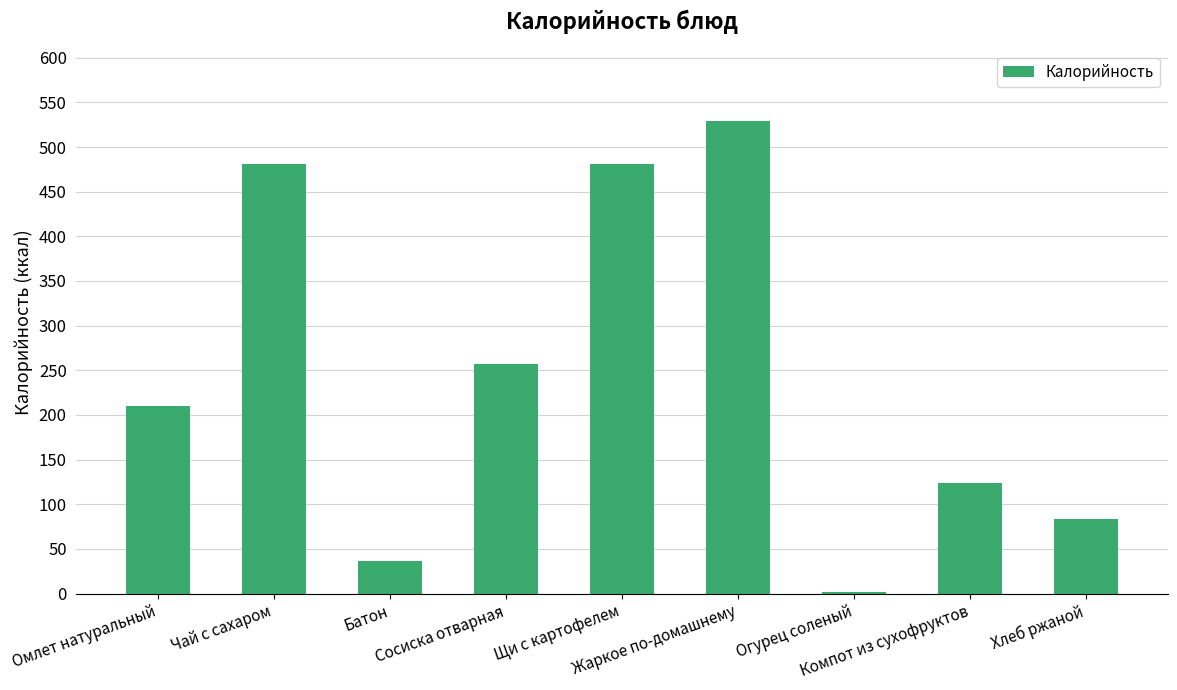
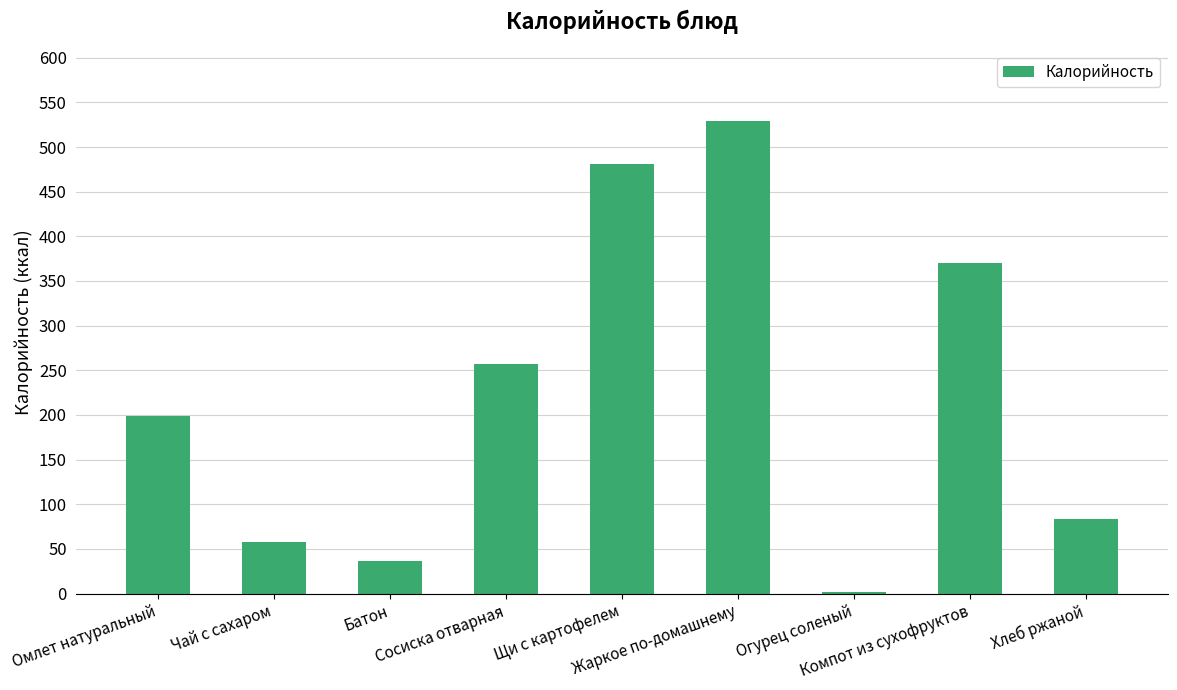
  {
-   "Омлет натуральный": 210,
-   "Чай с сахаром": 480,
+   "Омлет натуральный": 200,
+   "Чай с сахаром": 60,
    "Батон": 40,
    "Сосиска отварная": 260,
    "Щи с картофелем": 480,
    "Жаркое по-домашнему": 530,
-   "Компот из сухофруктов": 120,
+   "Компот из сухофруктов": 370,
    "Хлеб ржаной": 80
  }
